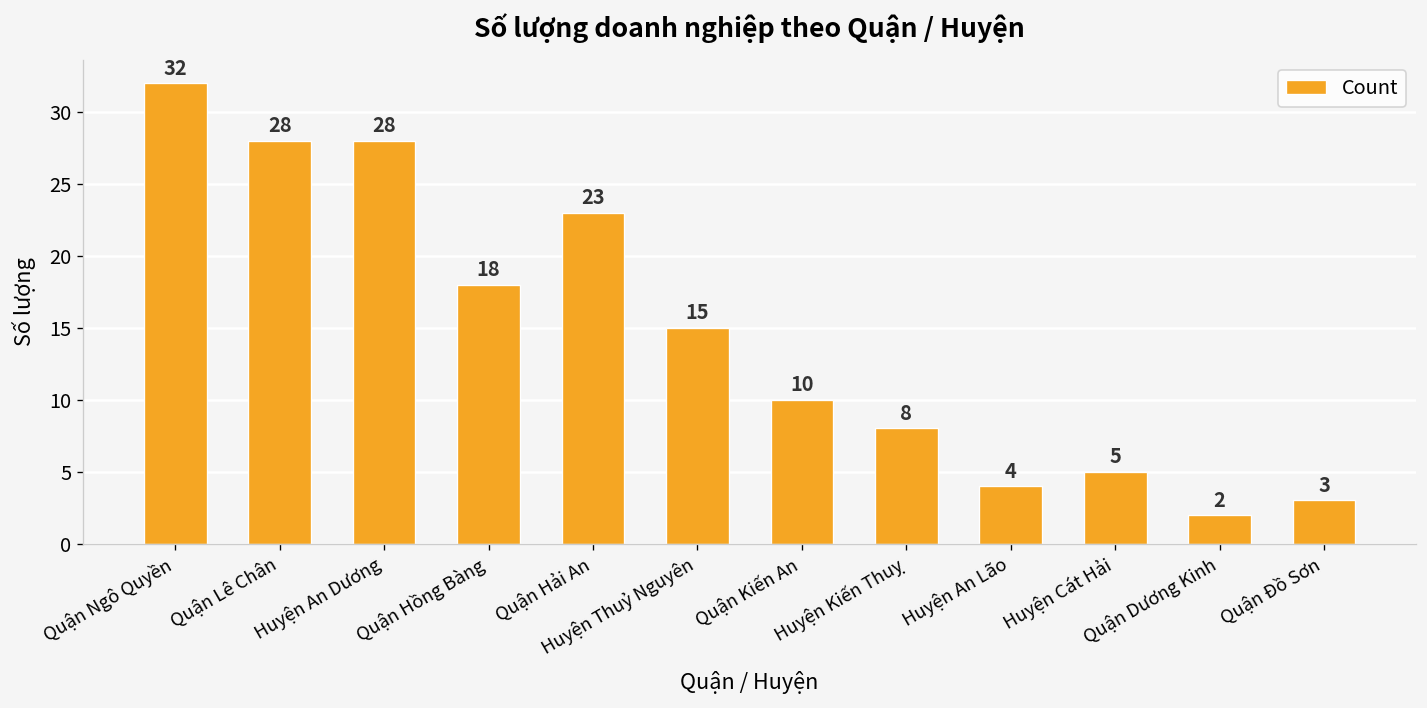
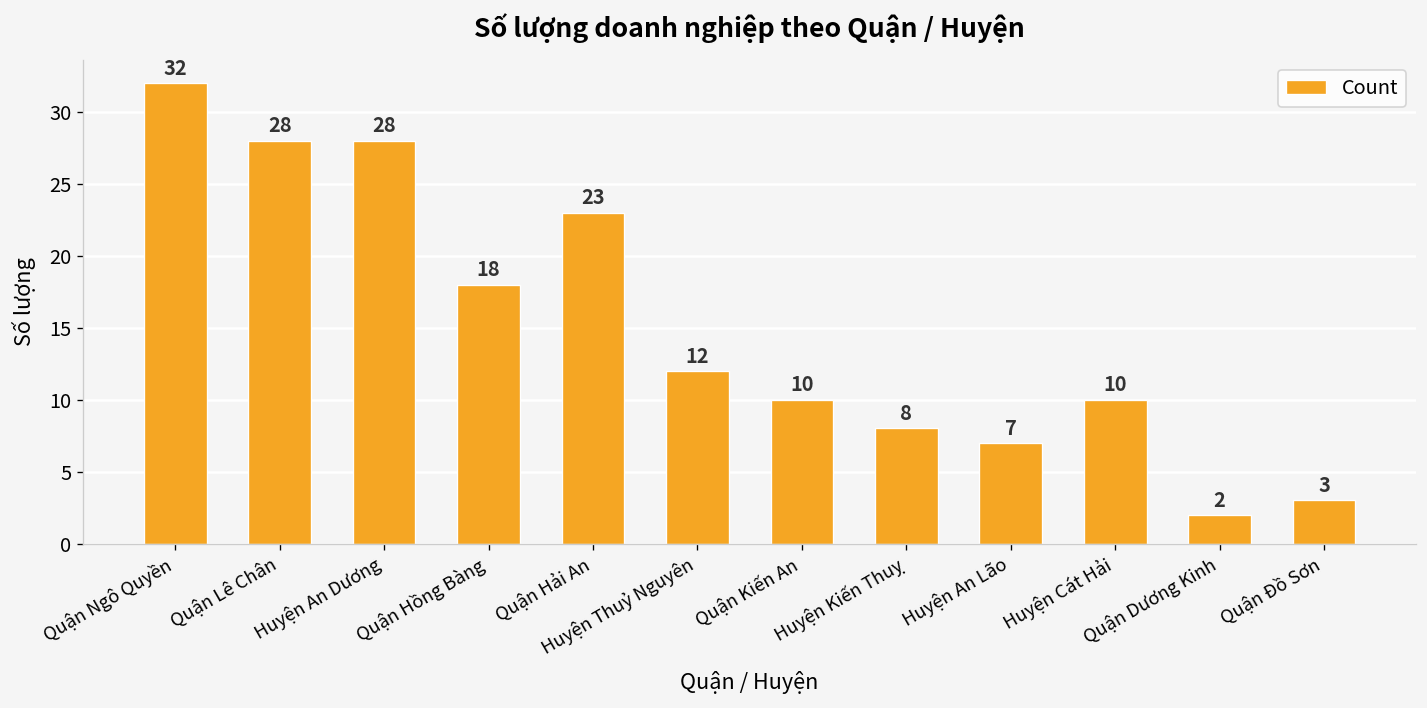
  {
    "Quận Ngô Quyền": 32,
    "Quận Lê Chân": 28,
    "Huyện An Dương": 28,
    "Quận Hồng Bàng": 18,
    "Quận Hải An": 23,
-   "Huyện Thuỷ Nguyên": 15,
+   "Huyện Thuỷ Nguyên": 12,
    "Quận Kiến An": 10,
    "Huyện Kiến Thuỵ": 8,
-   "Huyện An Lão": 4,
-   "Huyện Cát Hải": 5,
+   "Huyện An Lão": 7,
+   "Huyện Cát Hải": 10,
    "Quận Dương Kinh": 2,
    "Quận Đồ Sơn": 3
  }
